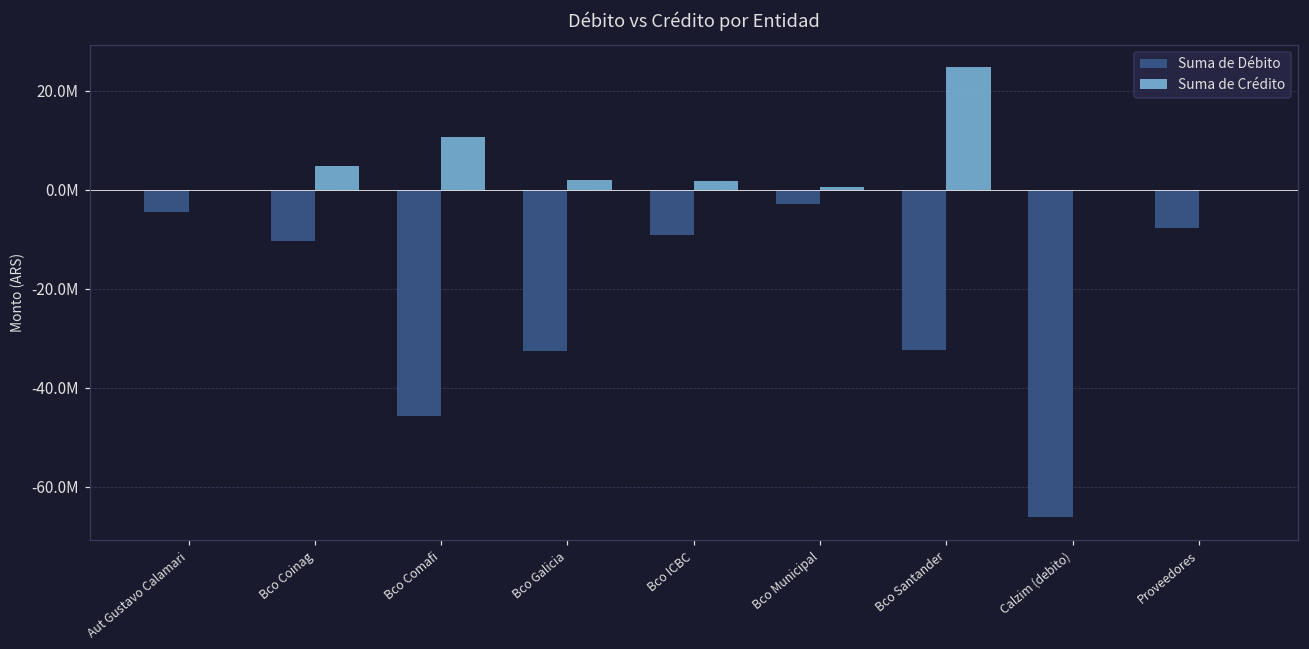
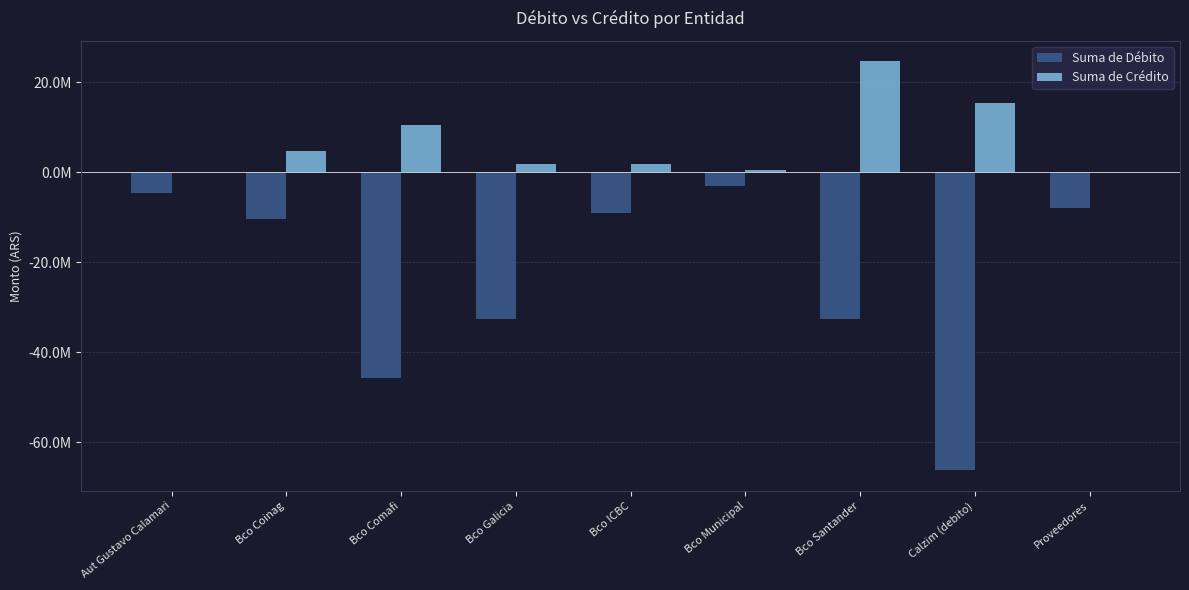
  {
    "Suma de Débito": {
      "Aut Gustavo Calamari": -5000000,
      "Bco Coinag": -10000000,
      "Bco Comafi": -46000000,
      "Bco Galicia": -33000000,
      "Bco ICBC": -9000000,
      "Bco Municipal": -3000000,
      "Bco Santander": -32000000,
      "Calzim (debito)": -66000000,
      "Proveedores": -8000000
    },
    "Suma de Crédito": {
      "Aut Gustavo Calamari": 0,
      "Bco Coinag": 5000000,
      "Bco Comafi": 11000000,
      "Bco Galicia": 2000000,
      "Bco ICBC": 2000000,
      "Bco Municipal": 1000000,
      "Bco Santander": 25000000,
-     "Calzim (debito)": 0,
+     "Calzim (debito)": 15000000,
      "Proveedores": 0
    }
  }
